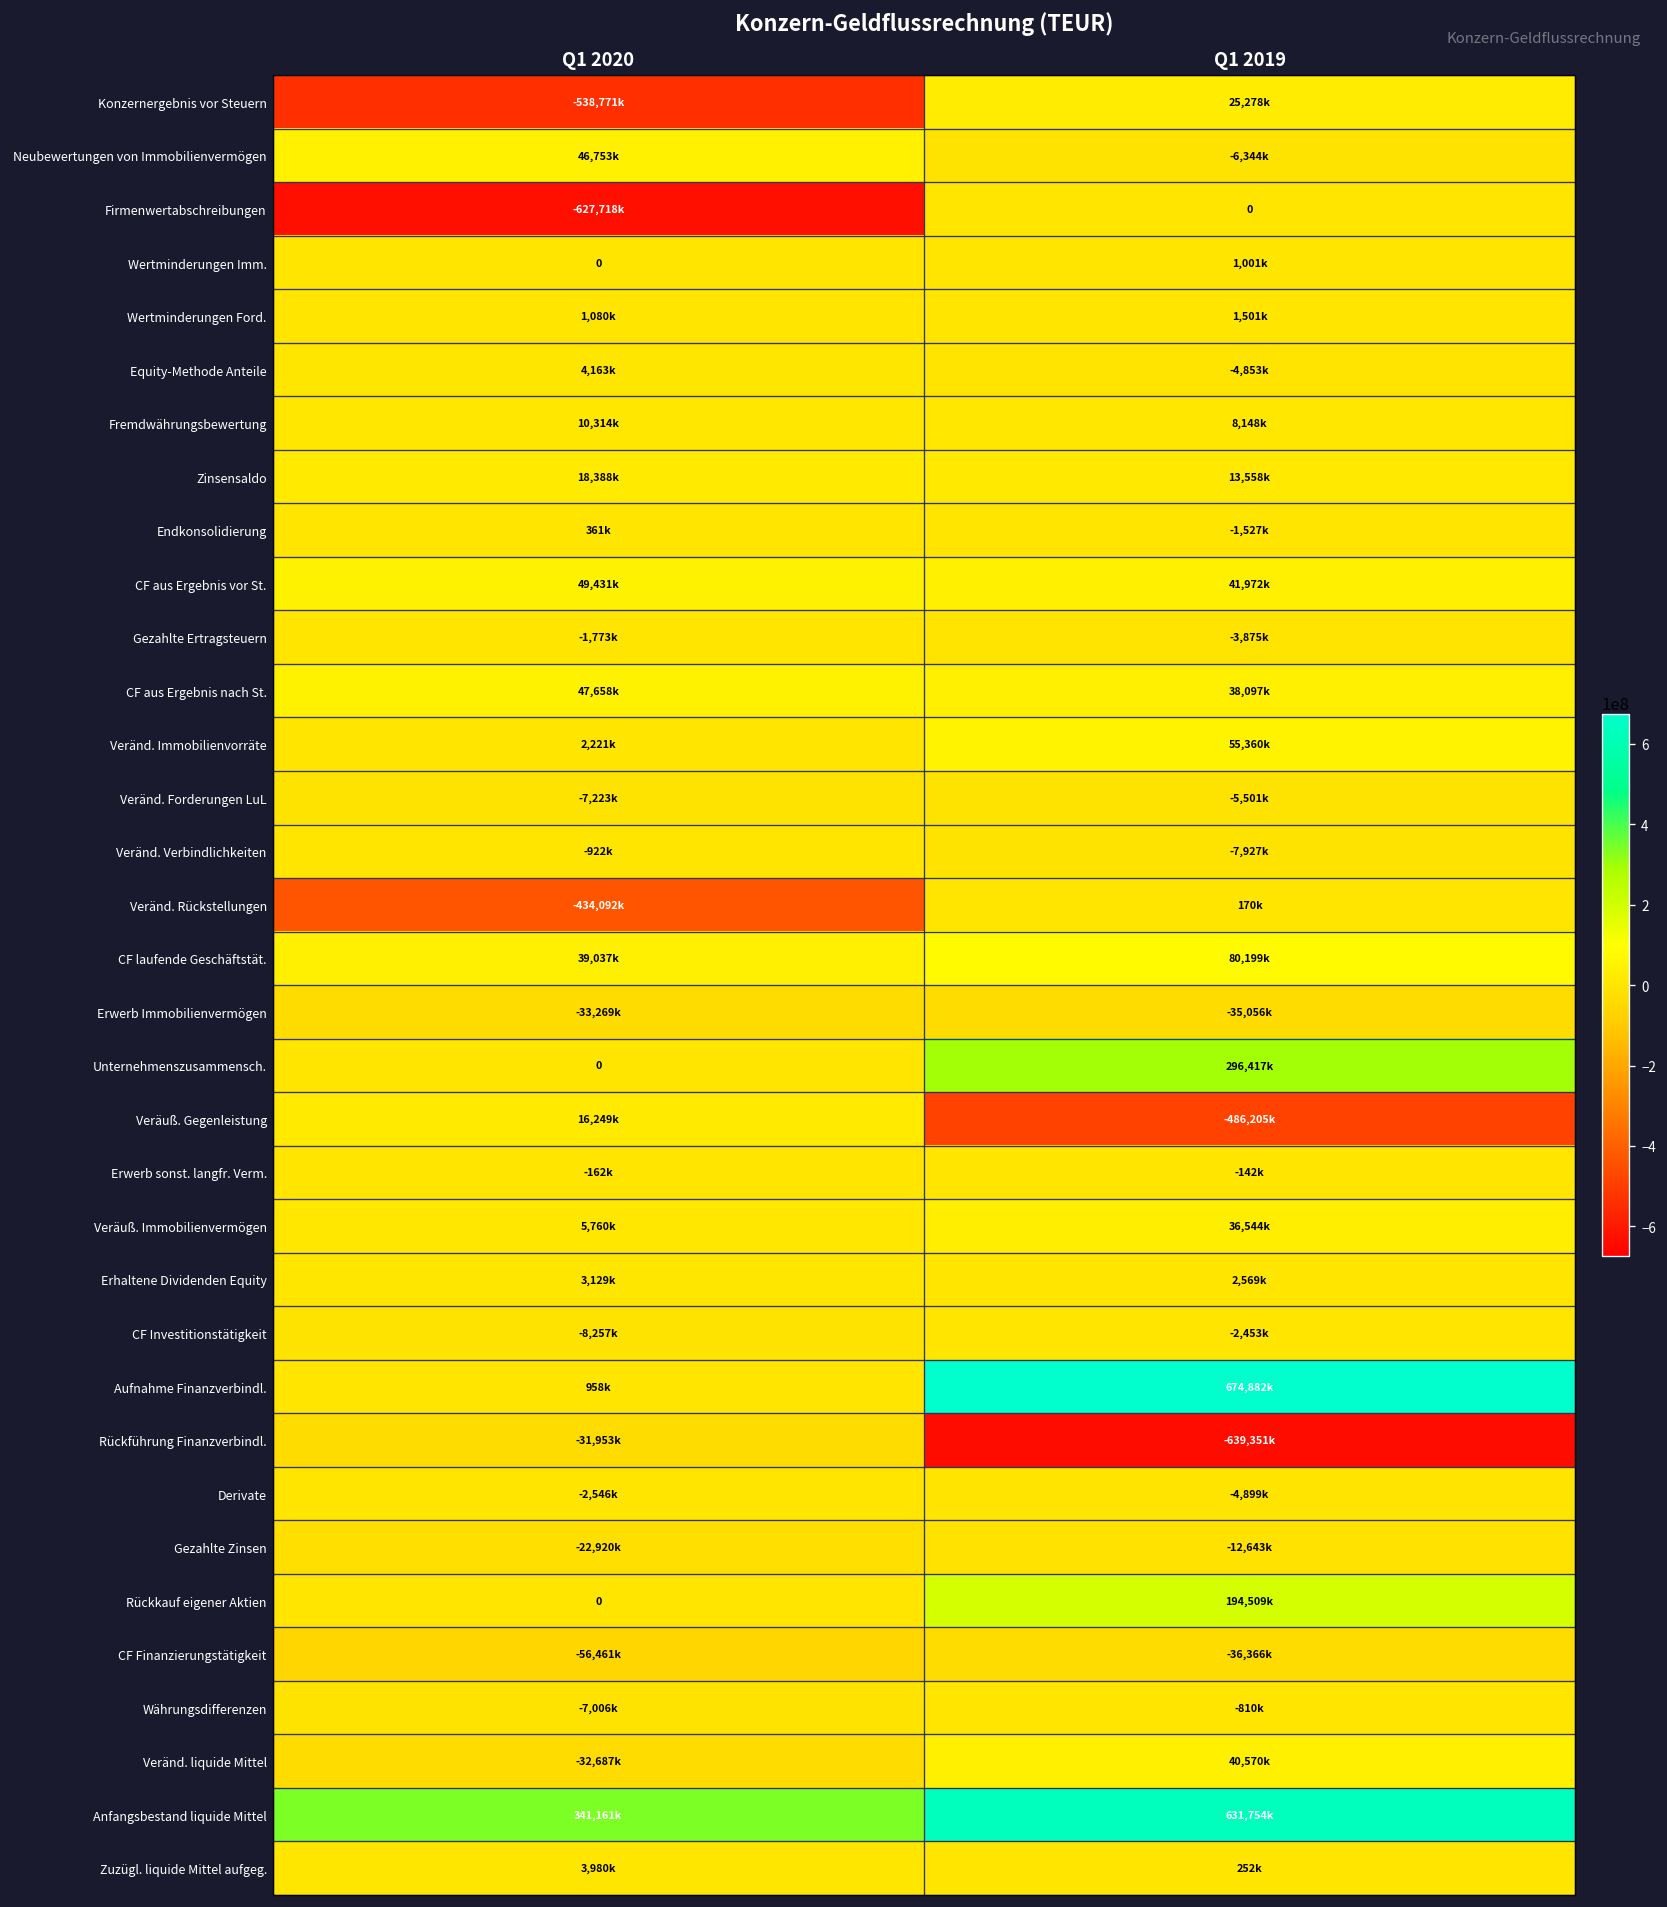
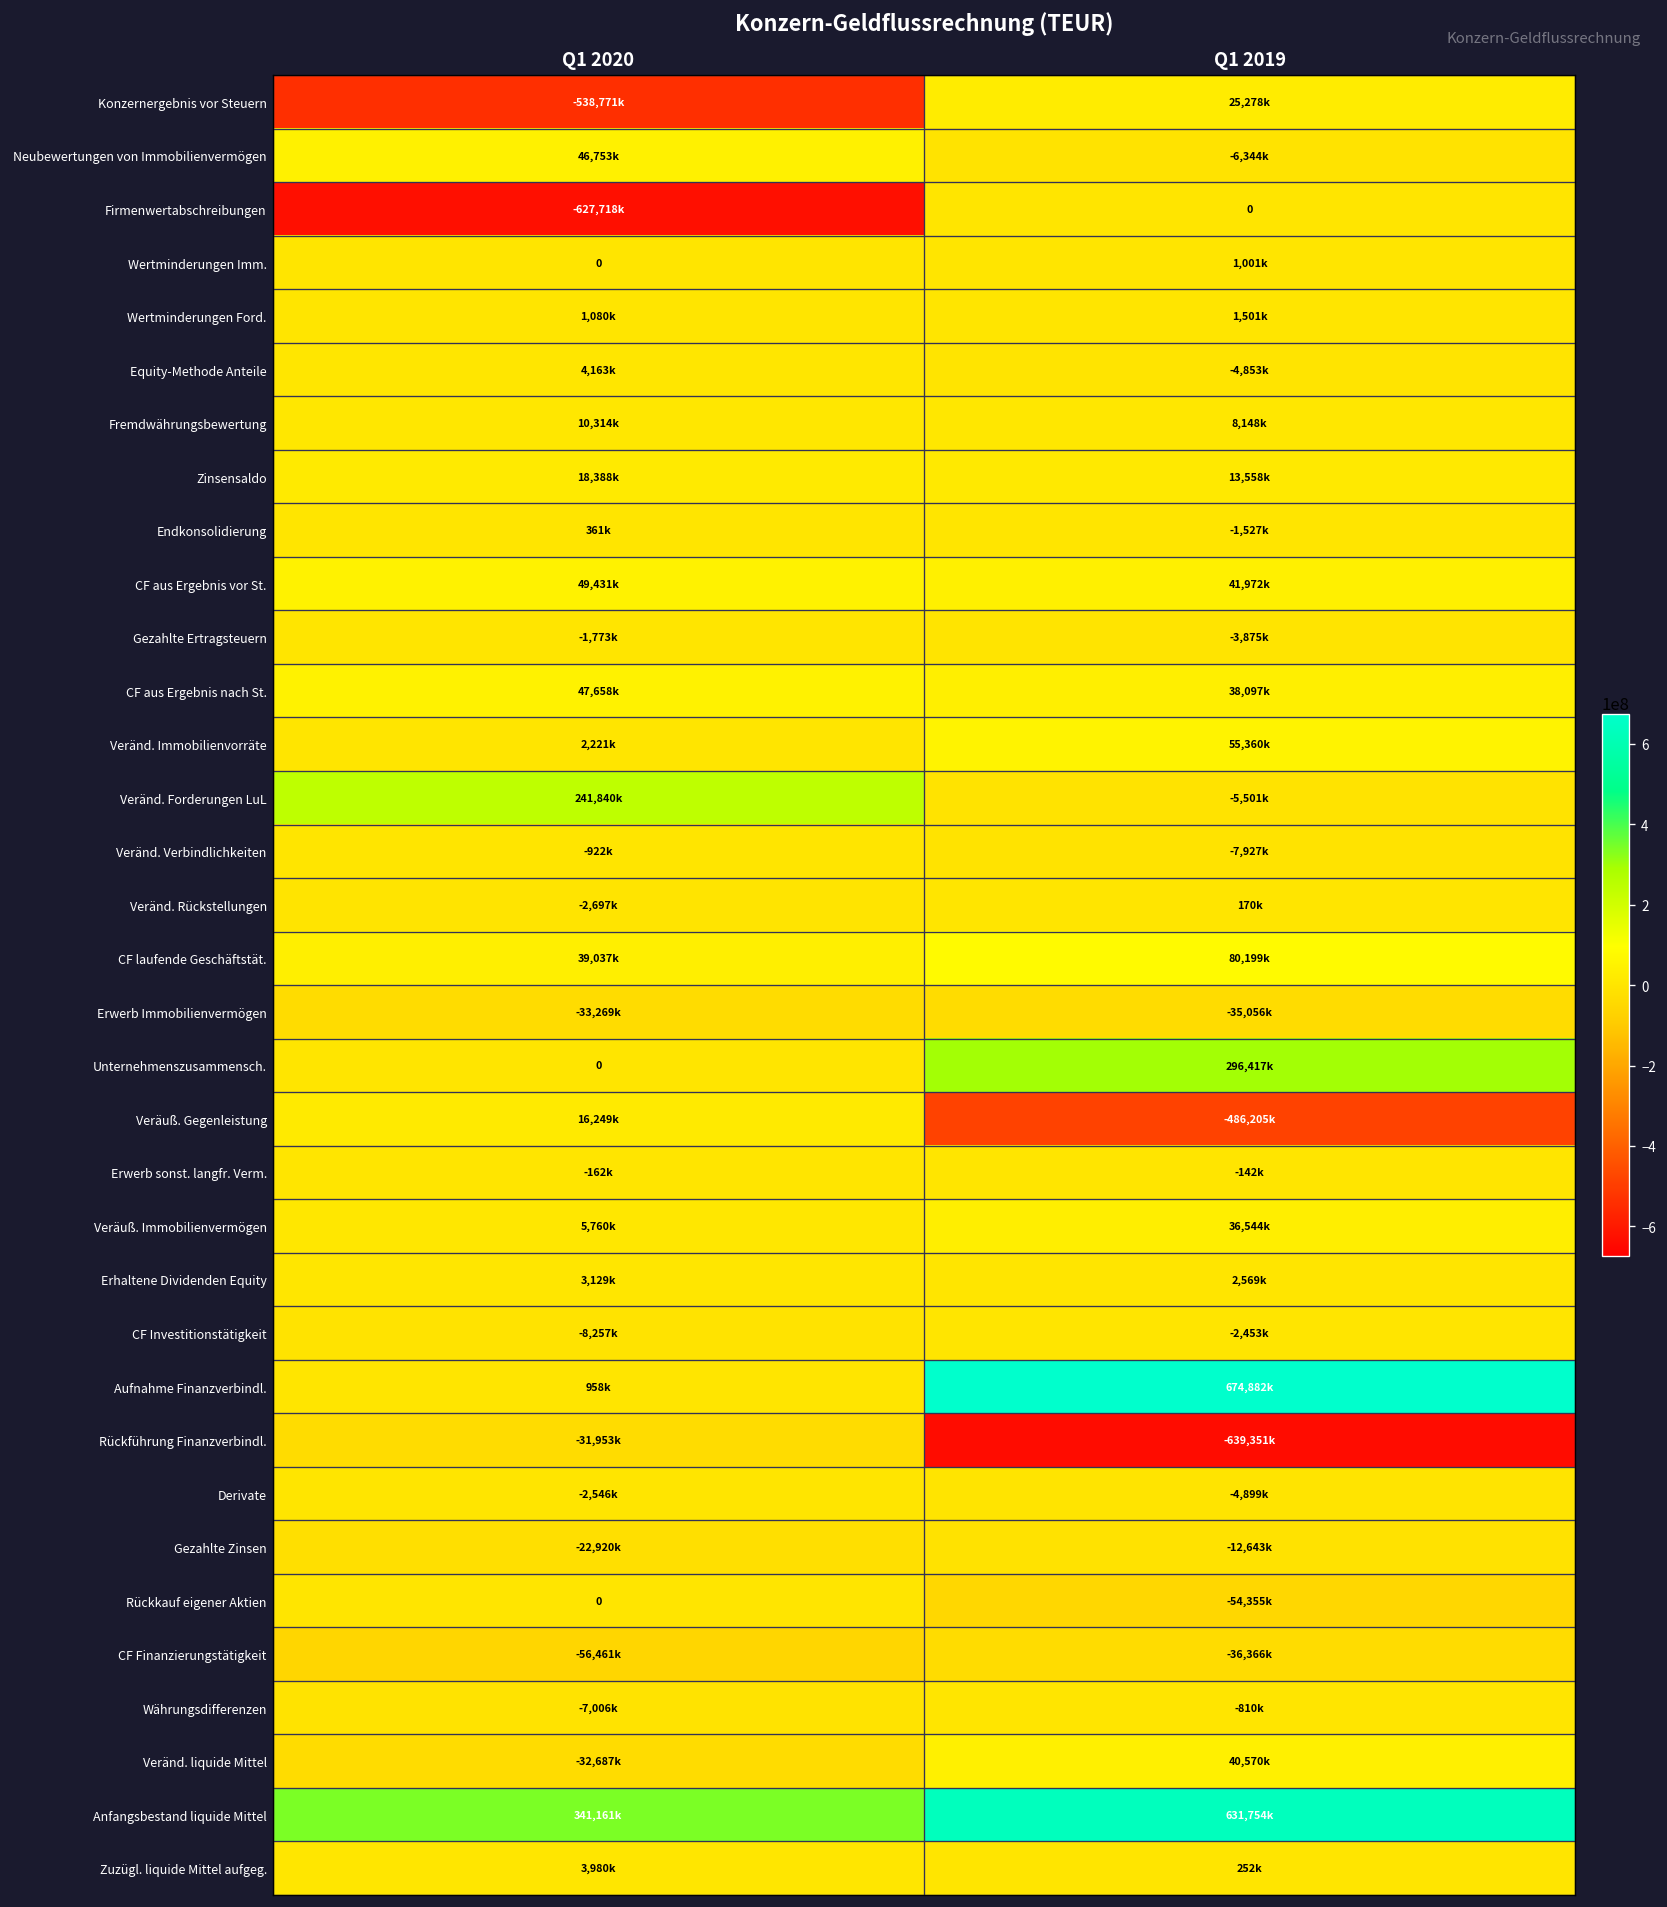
  {
    "Konzernergebnis vor Steuern": {
      "Q1 2020": "-538,771k",
      "Q1 2019": "25,278k"
    },
    "Neubewertungen von Immobilienvermögen": {
      "Q1 2020": "46,753k",
      "Q1 2019": "-6,344k"
    },
    "Firmenwertabschreibungen": {
      "Q1 2020": "-627,718k",
      "Q1 2019": "0"
    },
    "Wertminderungen Imm.": {
      "Q1 2020": "0",
      "Q1 2019": "1,001k"
    },
    "Wertminderungen Ford.": {
      "Q1 2020": "1,080k",
      "Q1 2019": "1,501k"
    },
    "Equity-Methode Anteile": {
      "Q1 2020": "4,163k",
      "Q1 2019": "-4,853k"
    },
    "Fremdwährungsbewertung": {
      "Q1 2020": "10,314k",
      "Q1 2019": "8,148k"
    },
    "Zinsensaldo": {
      "Q1 2020": "18,388k",
      "Q1 2019": "13,558k"
    },
    "Endkonsolidierung": {
      "Q1 2020": "361k",
      "Q1 2019": "-1,527k"
    },
    "CF aus Ergebnis vor St.": {
      "Q1 2020": "49,431k",
      "Q1 2019": "41,972k"
    },
    "Gezahlte Ertragsteuern": {
      "Q1 2020": "-1,773k",
      "Q1 2019": "-3,875k"
    },
    "CF aus Ergebnis nach St.": {
      "Q1 2020": "47,658k",
      "Q1 2019": "38,097k"
    },
    "Veränd. Immobilienvorräte": {
      "Q1 2020": "2,221k",
      "Q1 2019": "55,360k"
    },
    "Veränd. Forderungen LuL": {
-     "Q1 2020": "-7,223k",
+     "Q1 2020": "241,840k",
      "Q1 2019": "-5,501k"
    },
    "Veränd. Verbindlichkeiten": {
      "Q1 2020": "-922k",
      "Q1 2019": "-7,927k"
    },
    "Veränd. Rückstellungen": {
-     "Q1 2020": "-434,092k",
+     "Q1 2020": "-2,697k",
      "Q1 2019": "170k"
    },
    "CF laufende Geschäftstät.": {
      "Q1 2020": "39,037k",
      "Q1 2019": "80,199k"
    },
    "Erwerb Immobilienvermögen": {
      "Q1 2020": "-33,269k",
      "Q1 2019": "-35,056k"
    },
    "Unternehmenszusammensch.": {
      "Q1 2020": "0",
      "Q1 2019": "296,417k"
    },
    "Veräuß. Gegenleistung": {
      "Q1 2020": "16,249k",
      "Q1 2019": "-486,205k"
    },
    "Erwerb sonst. langfr. Verm.": {
      "Q1 2020": "-162k",
      "Q1 2019": "-142k"
    },
    "Veräuß. Immobilienvermögen": {
      "Q1 2020": "5,760k",
      "Q1 2019": "36,544k"
    },
    "Erhaltene Dividenden Equity": {
      "Q1 2020": "3,129k",
      "Q1 2019": "2,569k"
    },
    "CF Investitionstätigkeit": {
      "Q1 2020": "-8,257k",
      "Q1 2019": "-2,453k"
    },
    "Aufnahme Finanzverbindl.": {
      "Q1 2020": "958k",
      "Q1 2019": "674,882k"
    },
    "Rückführung Finanzverbindl.": {
      "Q1 2020": "-31,953k",
      "Q1 2019": "-639,351k"
    },
    "Derivate": {
      "Q1 2020": "-2,546k",
      "Q1 2019": "-4,899k"
    },
    "Gezahlte Zinsen": {
      "Q1 2020": "-22,920k",
      "Q1 2019": "-12,643k"
    },
    "Rückkauf eigener Aktien": {
      "Q1 2020": "0",
-     "Q1 2019": "194,509k"
+     "Q1 2019": "-54,355k"
    },
    "CF Finanzierungstätigkeit": {
      "Q1 2020": "-56,461k",
      "Q1 2019": "-36,366k"
    },
    "Währungsdifferenzen": {
      "Q1 2020": "-7,006k",
      "Q1 2019": "-810k"
    },
    "Veränd. liquide Mittel": {
      "Q1 2020": "-32,687k",
      "Q1 2019": "40,570k"
    },
    "Anfangsbestand liquide Mittel": {
      "Q1 2020": "341,161k",
      "Q1 2019": "631,754k"
    },
    "Zuzügl. liquide Mittel aufgeg.": {
      "Q1 2020": "3,980k",
      "Q1 2019": "252k"
    }
  }
